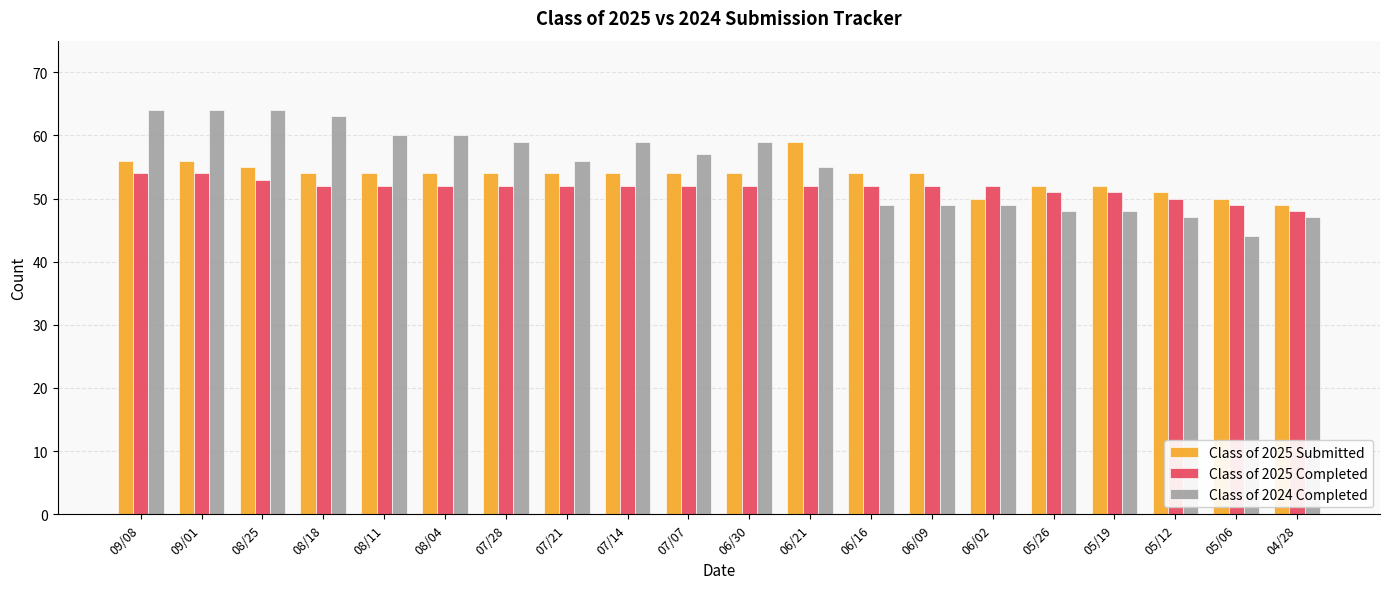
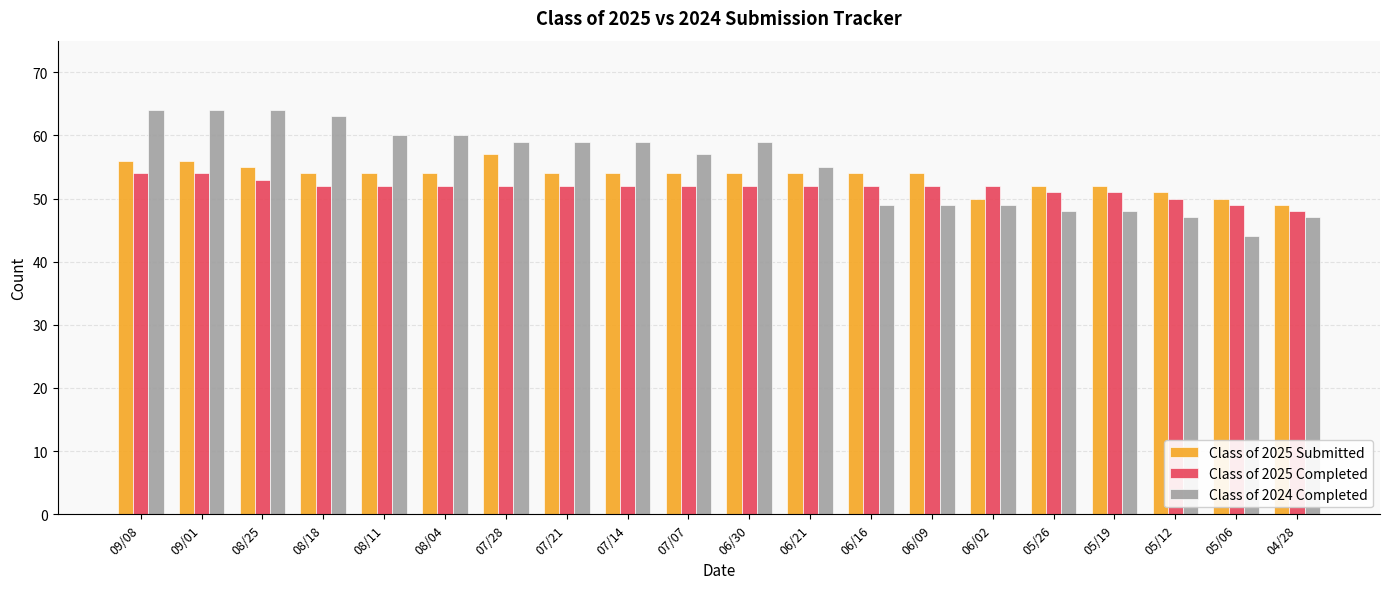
  {
    "Class of 2025 Submitted": {
      "09/08": 56,
      "09/01": 56,
      "08/25": 55,
      "08/18": 54,
      "08/11": 54,
      "08/04": 54,
-     "07/28": 54,
+     "07/28": 57,
      "07/21": 54,
      "07/14": 54,
      "07/07": 54,
      "06/30": 54,
-     "06/21": 59,
+     "06/21": 54,
      "06/16": 54,
      "06/09": 54,
      "06/02": 50,
      "05/26": 52,
      "05/19": 52,
      "05/12": 51,
      "05/06": 50,
      "04/28": 49
    },
    "Class of 2025 Completed": {
      "09/08": 54,
      "09/01": 54,
      "08/25": 53,
      "08/18": 52,
      "08/11": 52,
      "08/04": 52,
      "07/28": 52,
      "07/21": 52,
      "07/14": 52,
      "07/07": 52,
      "06/30": 52,
      "06/21": 52,
      "06/16": 52,
      "06/09": 52,
      "06/02": 52,
      "05/26": 51,
      "05/19": 51,
      "05/12": 50,
      "05/06": 49,
      "04/28": 48
    },
    "Class of 2024 Completed": {
      "09/08": 64,
      "09/01": 64,
      "08/25": 64,
      "08/18": 63,
      "08/11": 60,
      "08/04": 60,
      "07/28": 59,
-     "07/21": 56,
+     "07/21": 59,
      "07/14": 59,
      "07/07": 57,
      "06/30": 59,
      "06/21": 55,
      "06/16": 49,
      "06/09": 49,
      "06/02": 49,
      "05/26": 48,
      "05/19": 48,
      "05/12": 47,
      "05/06": 44,
      "04/28": 47
    }
  }
